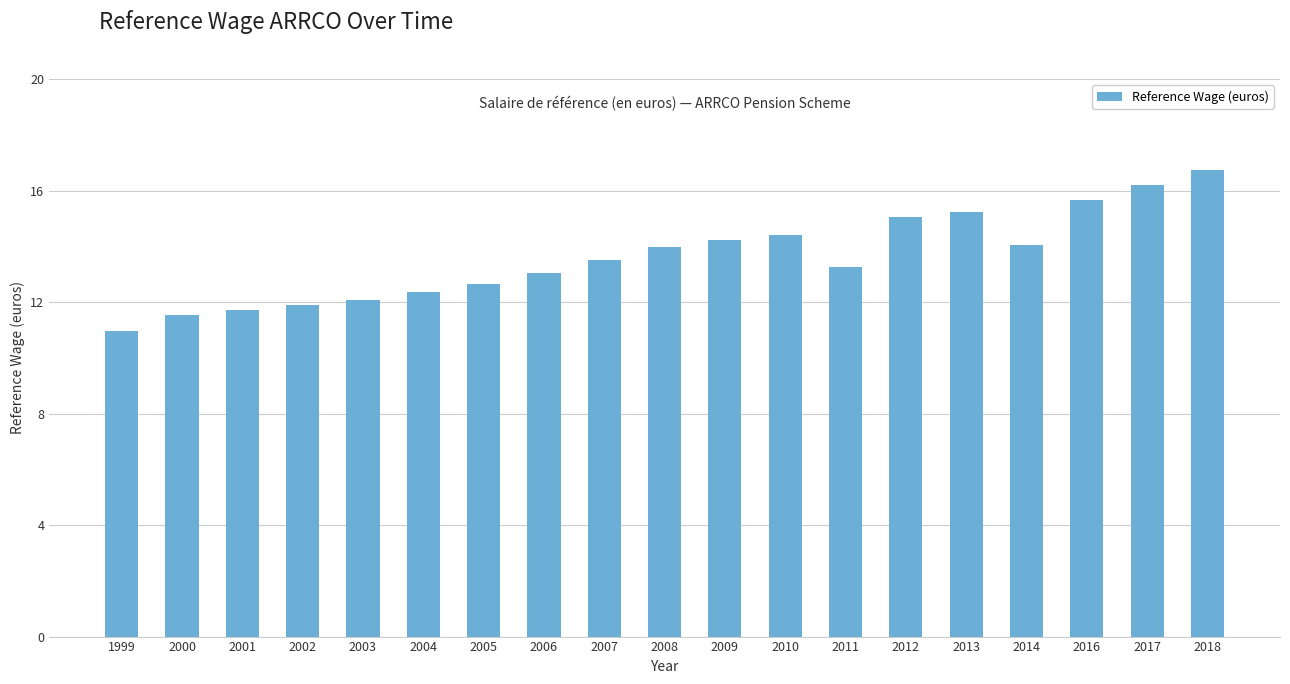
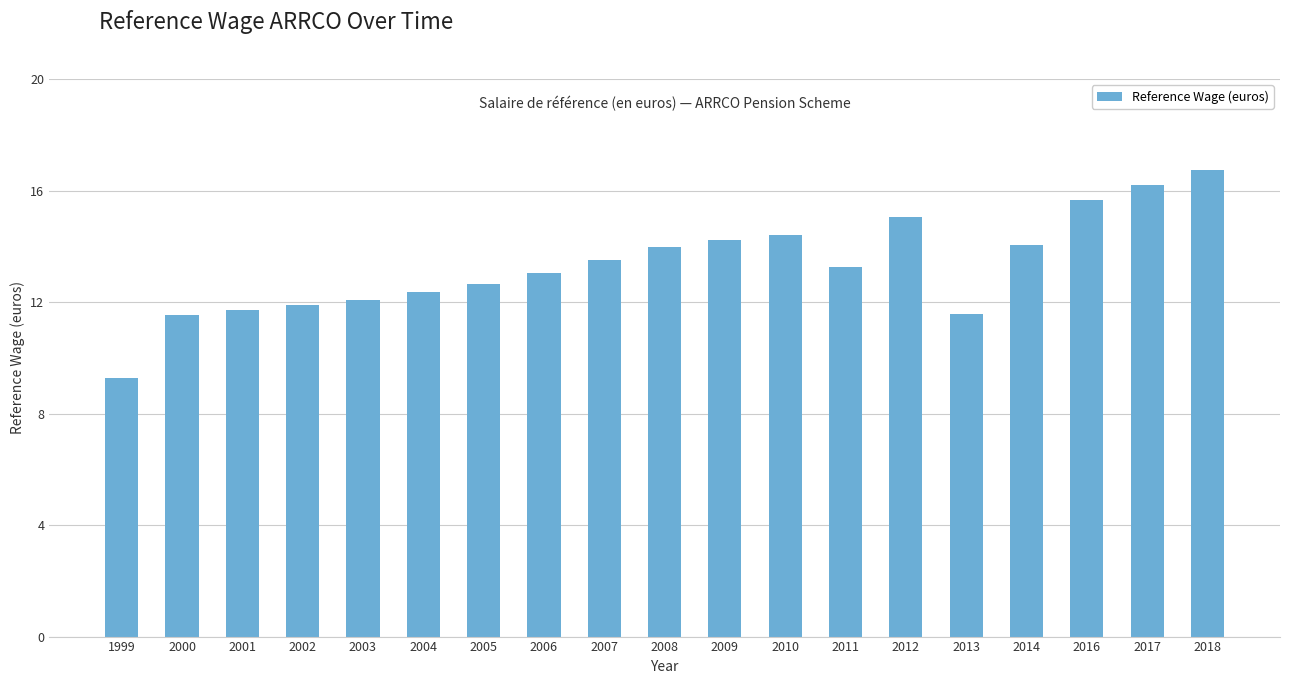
  {
-   "1999": 11.0,
+   "1999": 9.3,
    "2000": 11.5,
    "2001": 11.7,
    "2002": 11.9,
    "2003": 12.1,
    "2004": 12.4,
    "2005": 12.7,
    "2006": 13.0,
    "2007": 13.5,
    "2008": 14.0,
    "2009": 14.2,
    "2010": 14.4,
    "2011": 13.3,
    "2012": 15.1,
-   "2013": 15.2,
+   "2013": 11.6,
    "2014": 14.1,
    "2016": 15.7,
    "2017": 16.2,
    "2018": 16.7
  }
